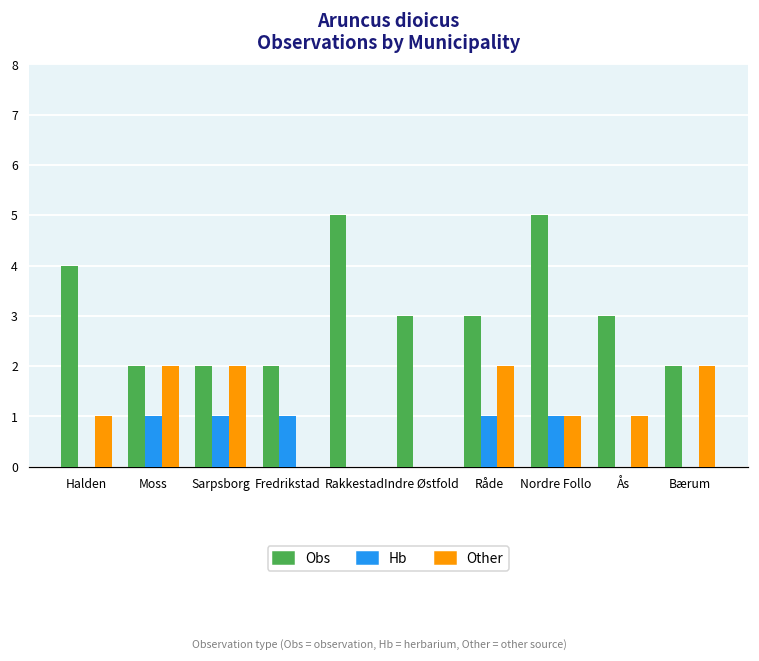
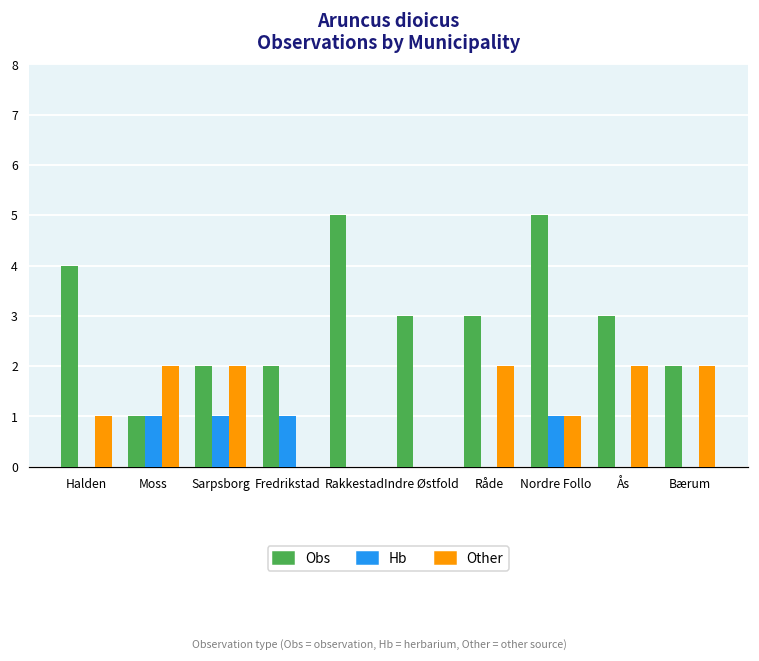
  {
    "Obs": {
      "Halden": 4,
-     "Moss": 2,
+     "Moss": 1,
      "Sarpsborg": 2,
      "Fredrikstad": 2,
      "Rakkestad": 5,
      "Indre Østfold": 3,
      "Råde": 3,
      "Nordre Follo": 5,
      "Ås": 3,
      "Bærum": 2
    },
    "Hb": {
      "Halden": 0,
      "Moss": 1,
      "Sarpsborg": 1,
      "Fredrikstad": 1,
      "Rakkestad": 0,
      "Indre Østfold": 0,
-     "Råde": 1,
+     "Råde": 0,
      "Nordre Follo": 1,
      "Ås": 0,
      "Bærum": 0
    },
    "Other": {
      "Halden": 1,
      "Moss": 2,
      "Sarpsborg": 2,
      "Fredrikstad": 0,
      "Rakkestad": 0,
      "Indre Østfold": 0,
      "Råde": 2,
      "Nordre Follo": 1,
-     "Ås": 1,
+     "Ås": 2,
      "Bærum": 2
    }
  }
